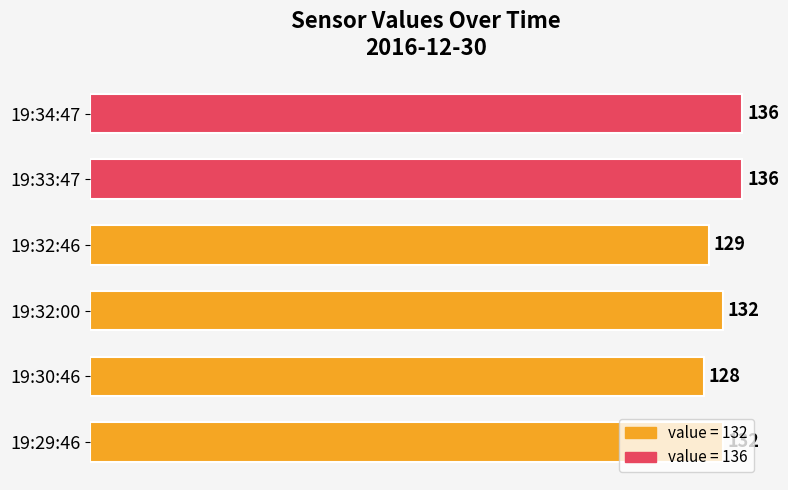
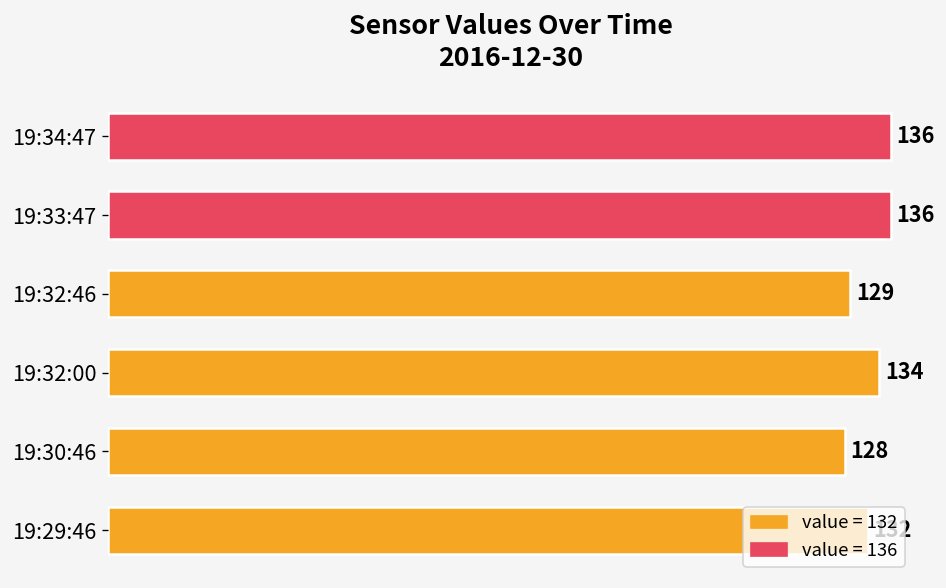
  {
    "19:34:47": 136,
    "19:33:47": 136,
    "19:32:46": 129,
-   "19:32:00": 132,
+   "19:32:00": 134,
    "19:30:46": 128
  }
